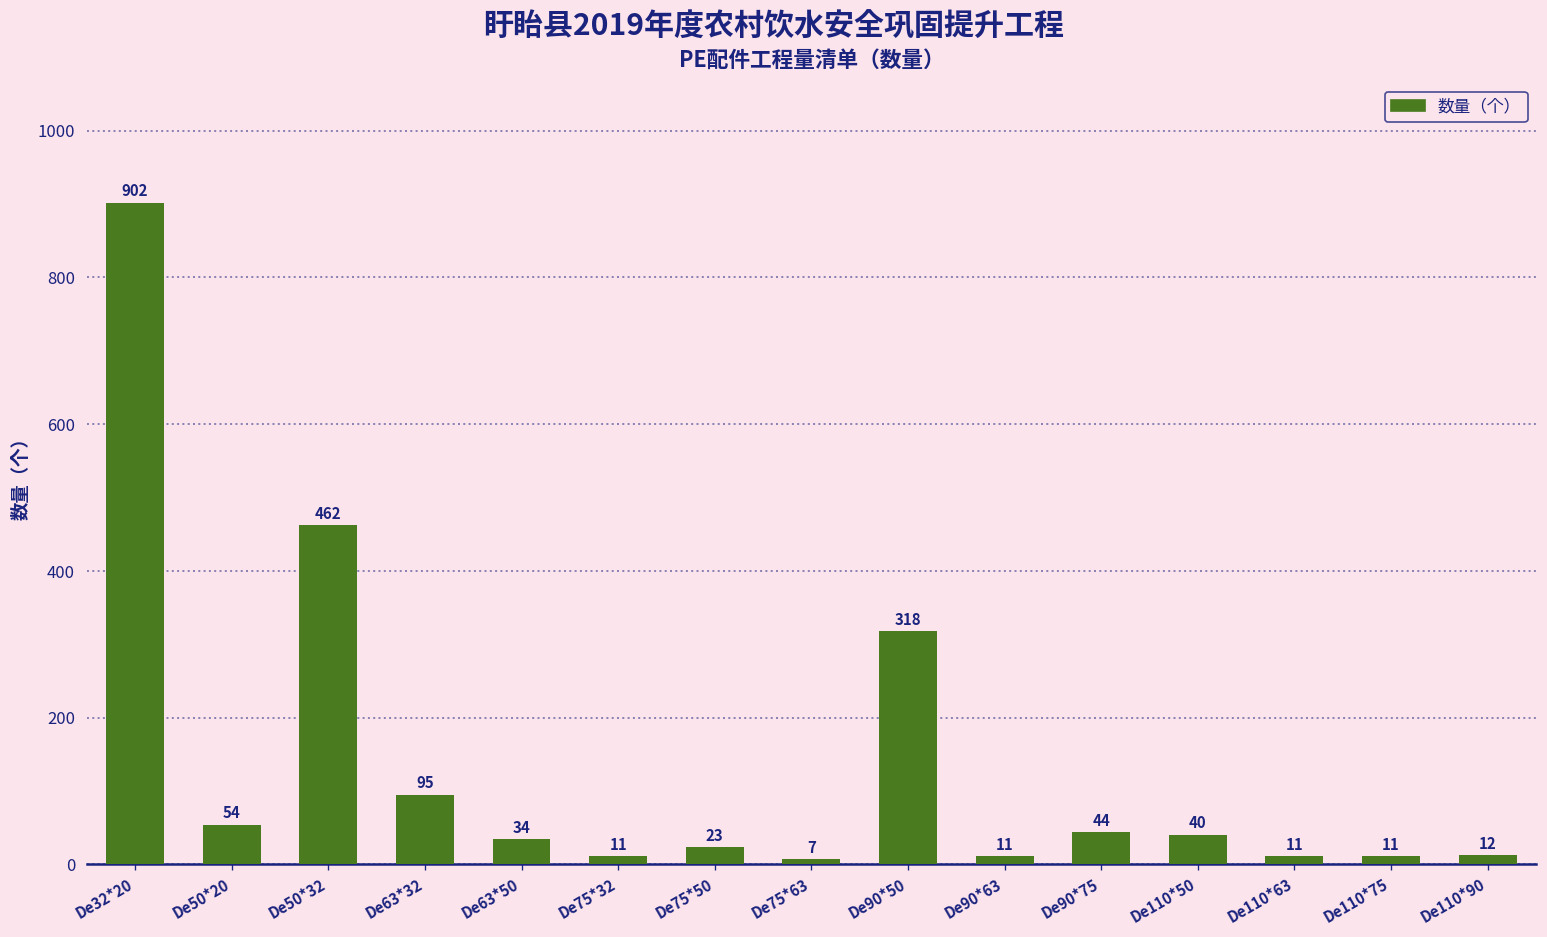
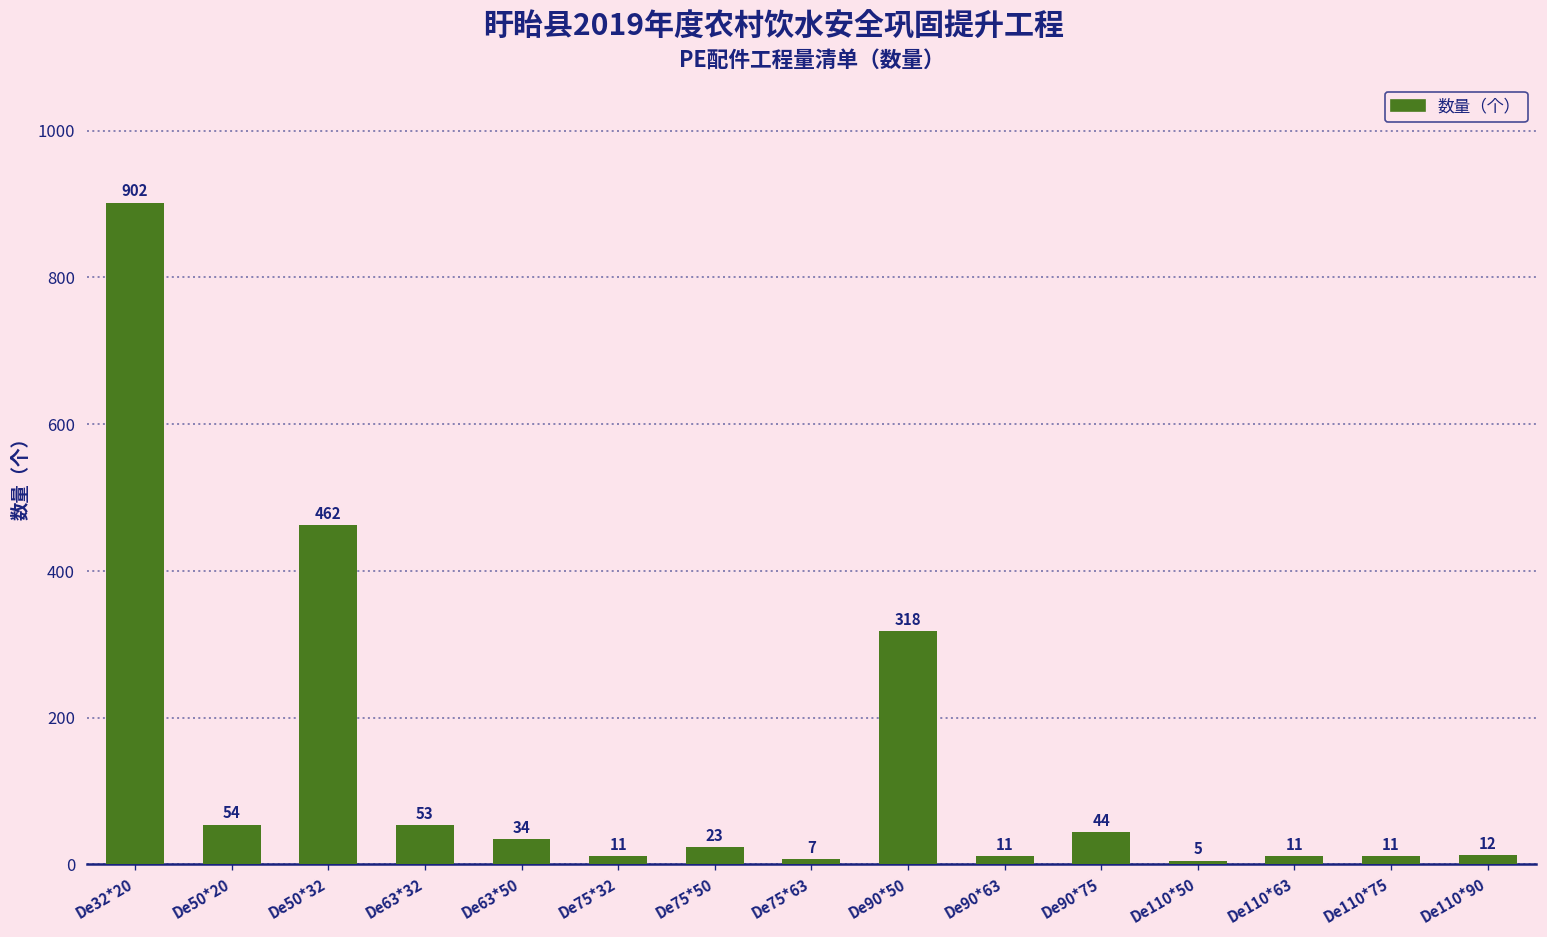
  {
    "De32*20": 902,
    "De50*20": 54,
    "De50*32": 462,
-   "De63*32": 95,
+   "De63*32": 53,
    "De63*50": 34,
    "De75*32": 11,
    "De75*50": 23,
    "De75*63": 7,
    "De90*50": 318,
    "De90*63": 11,
    "De90*75": 44,
-   "De110*50": 40,
+   "De110*50": 5,
    "De110*63": 11,
    "De110*75": 11,
    "De110*90": 12
  }
